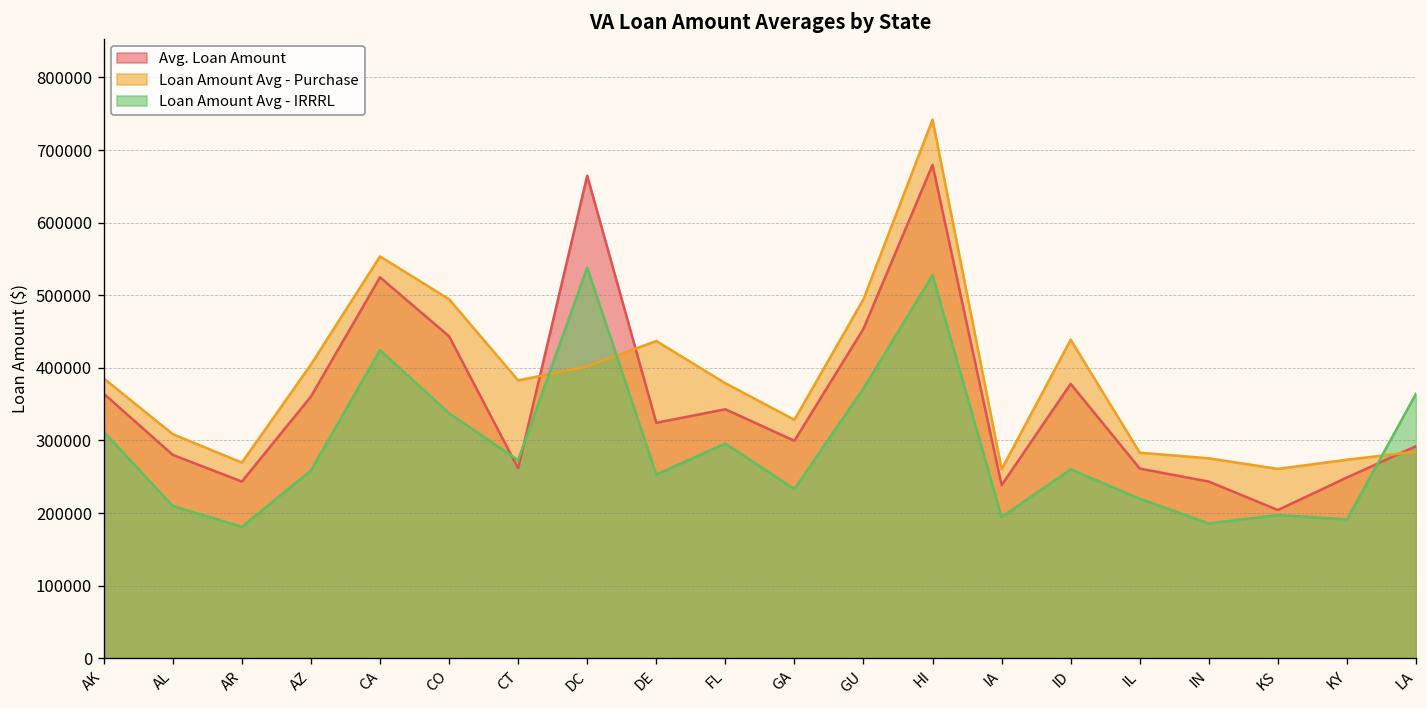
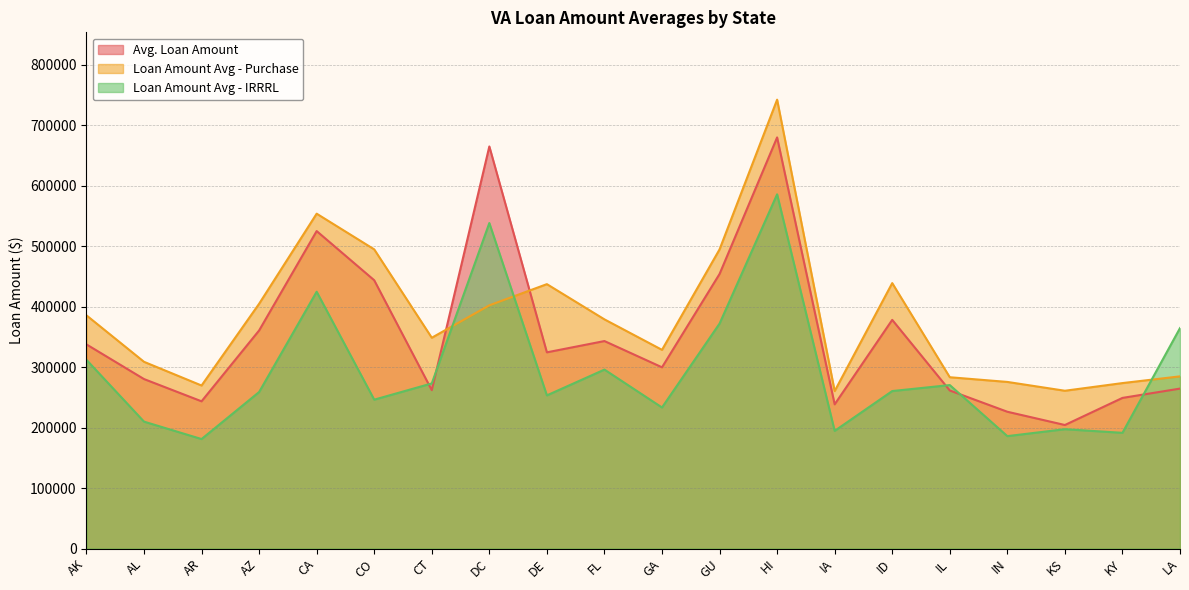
  {
    "Avg. Loan Amount": {
-     "AK": 360000,
+     "AK": 340000,
      "AL": 280000,
      "AR": 240000,
      "AZ": 360000,
      "CA": 520000,
      "CO": 440000,
      "CT": 260000,
      "DC": 660000,
      "DE": 320000,
      "FL": 340000,
      "GA": 300000,
      "GU": 450000,
      "HI": 680000,
      "IA": 240000,
      "ID": 380000,
      "IL": 260000,
-     "IN": 240000,
+     "IN": 230000,
      "KS": 200000,
      "KY": 250000,
-     "LA": 290000
+     "LA": 260000
    },
    "Loan Amount Avg - Purchase": {
      "AK": 390000,
      "AL": 310000,
      "AR": 270000,
      "AZ": 400000,
      "CA": 550000,
      "CO": 490000,
-     "CT": 380000,
+     "CT": 350000,
      "DC": 400000,
      "DE": 440000,
      "FL": 380000,
      "GA": 330000,
      "GU": 490000,
      "HI": 740000,
      "IA": 260000,
      "ID": 440000,
      "IL": 280000,
      "IN": 280000,
      "KS": 260000,
      "KY": 270000,
      "LA": 280000
    },
    "Loan Amount Avg - IRRRL": {
      "AK": 310000,
      "AL": 210000,
      "AR": 180000,
      "AZ": 260000,
      "CA": 420000,
-     "CO": 340000,
+     "CO": 250000,
      "CT": 270000,
      "DC": 540000,
      "DE": 250000,
      "FL": 300000,
      "GA": 230000,
      "GU": 370000,
-     "HI": 530000,
+     "HI": 590000,
      "IA": 190000,
      "ID": 260000,
-     "IL": 220000,
+     "IL": 270000,
      "IN": 190000,
      "KS": 200000,
      "KY": 190000,
      "LA": 360000
    }
  }
